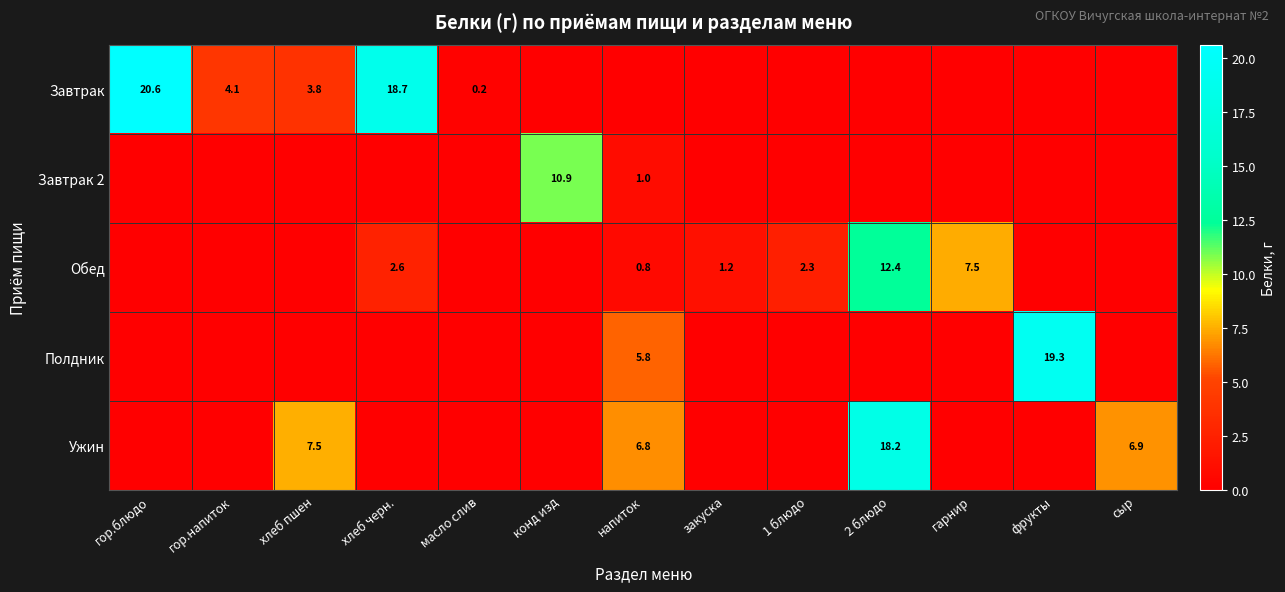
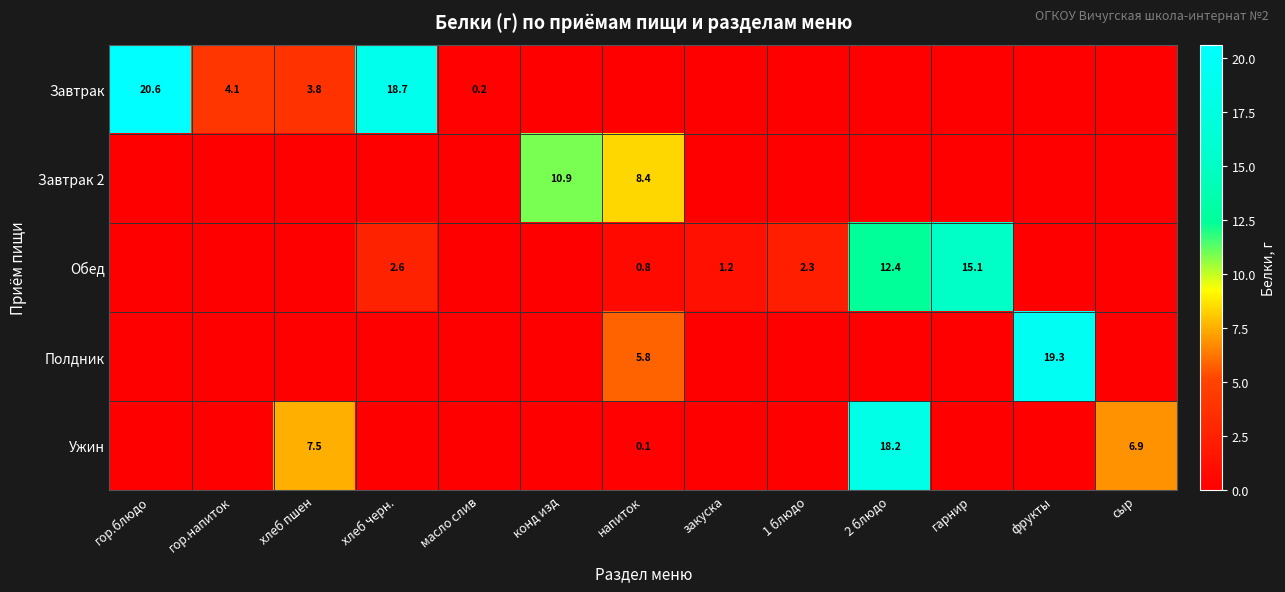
  {
    "Завтрак": {
      "гор.блюдо": 20.6,
      "гор.напиток": 4.1,
      "хлеб пшен": 3.8,
      "хлеб черн.": 18.7,
      "масло слив": 0.2
    },
    "Завтрак 2": {
      "конд изд": 10.9,
-     "напиток": 1.0
+     "напиток": 8.4
    },
    "Обед": {
      "хлеб черн.": 2.6,
      "напиток": 0.8,
      "закуска": 1.2,
      "1 блюдо": 2.3,
      "2 блюдо": 12.4,
-     "гарнир": 7.5
+     "гарнир": 15.1
    },
    "Полдник": {
      "напиток": 5.8,
      "фрукты": 19.3
    },
    "Ужин": {
      "хлеб пшен": 7.5,
-     "напиток": 6.8,
+     "напиток": 0.1,
      "2 блюдо": 18.2,
      "сыр": 6.9
    }
  }
